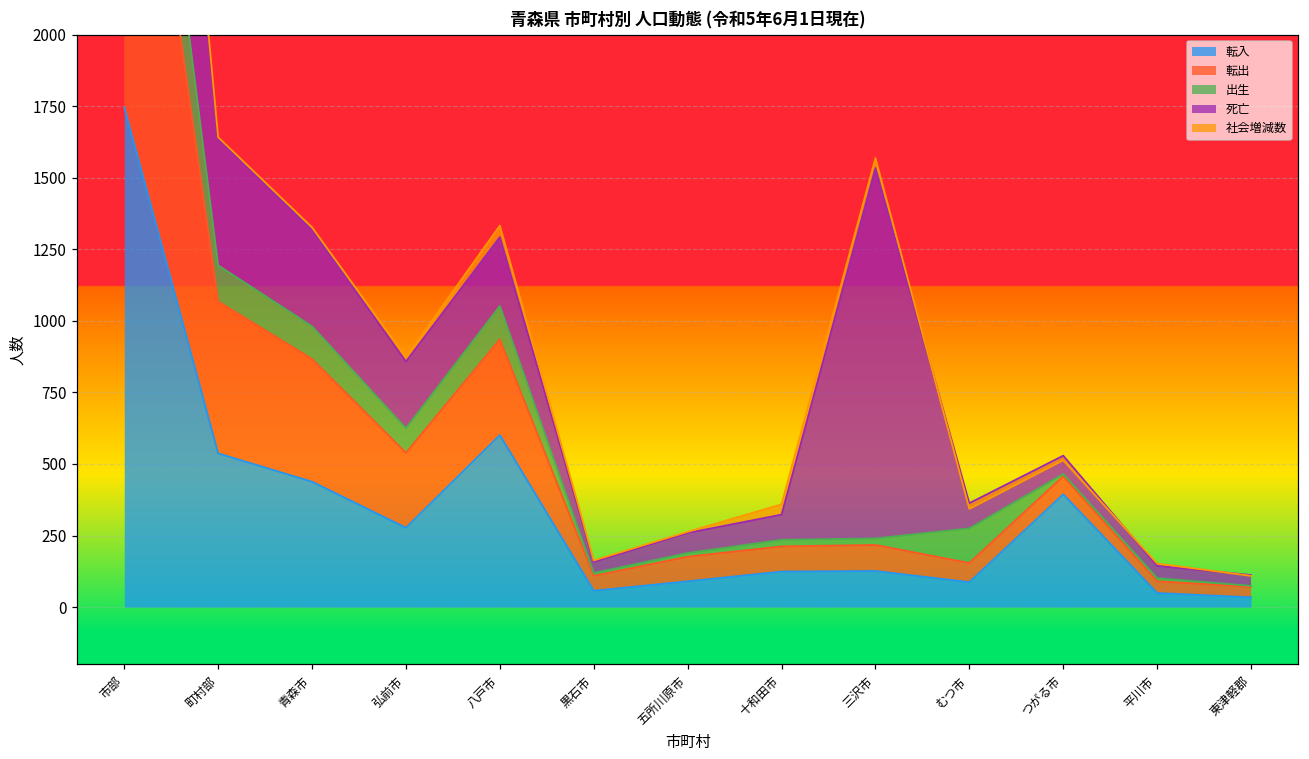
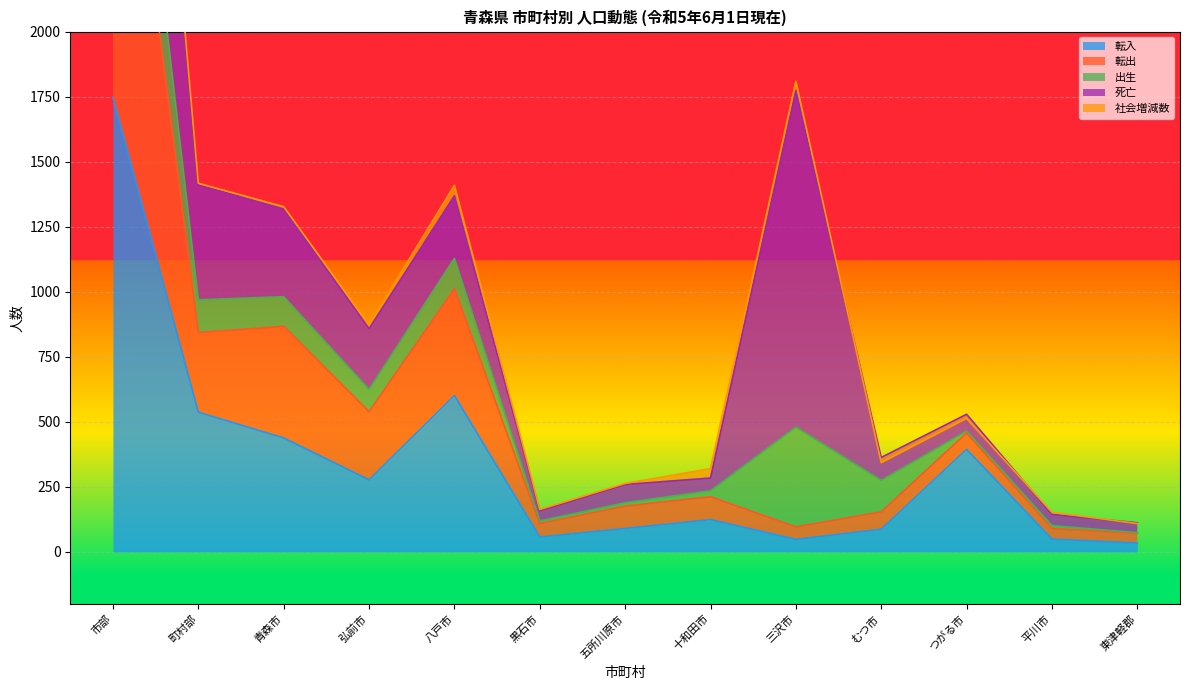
  {
    "転入": {
      "市部": 1750,
      "町村部": 540,
      "青森市": 440,
      "弘前市": 280,
      "八戸市": 600,
      "黒石市": 60,
      "五所川原市": 90,
      "十和田市": 120,
-     "三沢市": 130,
+     "三沢市": 50,
      "むつ市": 90,
      "つがる市": 390,
      "平川市": 50,
      "東津軽郡": 30
    },
    "転出": {
-     "町村部": 530,
+     "町村部": 310,
      "青森市": 430,
      "弘前市": 260,
-     "八戸市": 340,
+     "八戸市": 410,
      "黒石市": 50,
      "五所川原市": 90,
      "十和田市": 90,
-     "三沢市": 90,
+     "三沢市": 50,
      "むつ市": 70,
      "平川市": 40
    },
    "出生": {
      "町村部": 130,
      "青森市": 110,
      "弘前市": 90,
      "八戸市": 120,
      "黒石市": 10,
      "五所川原市": 10,
      "十和田市": 20,
-     "三沢市": 20,
+     "三沢市": 380,
      "むつ市": 120,
      "平川市": 10
    },
    "死亡": {
      "弘前市": 230,
      "八戸市": 240,
-     "十和田市": 90,
+     "十和田市": 50,
      "三沢市": 1290
    }
  }
